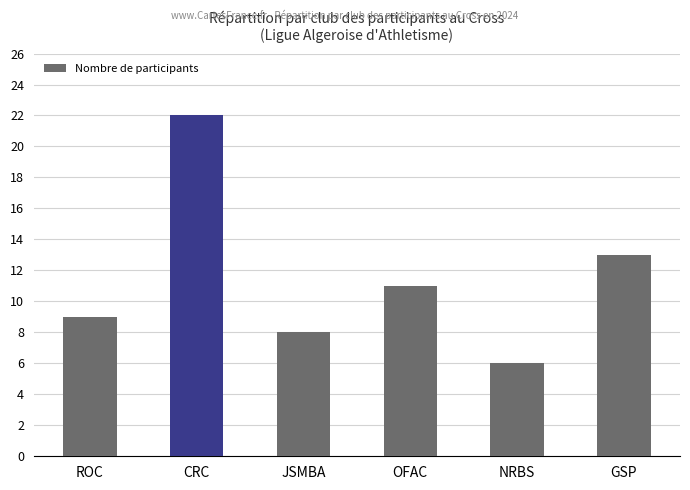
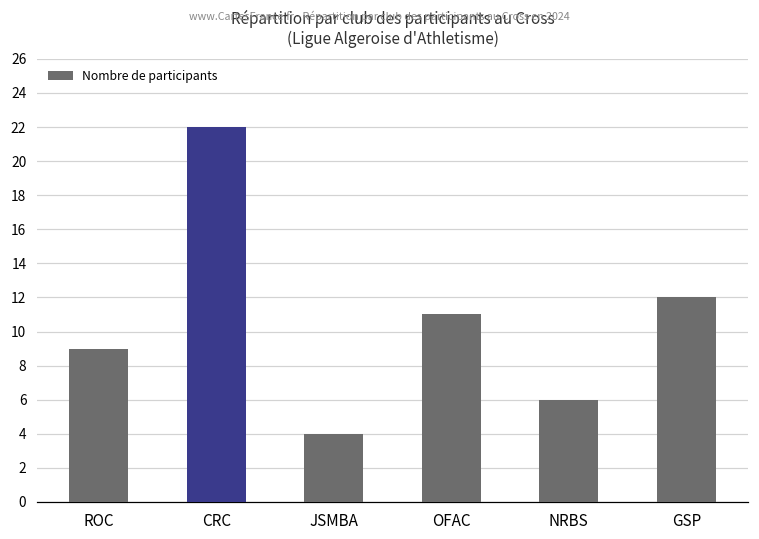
  {
    "ROC": 9,
    "CRC": 22,
-   "JSMBA": 8,
+   "JSMBA": 4,
    "OFAC": 11,
    "NRBS": 6,
-   "GSP": 13
+   "GSP": 12
  }
